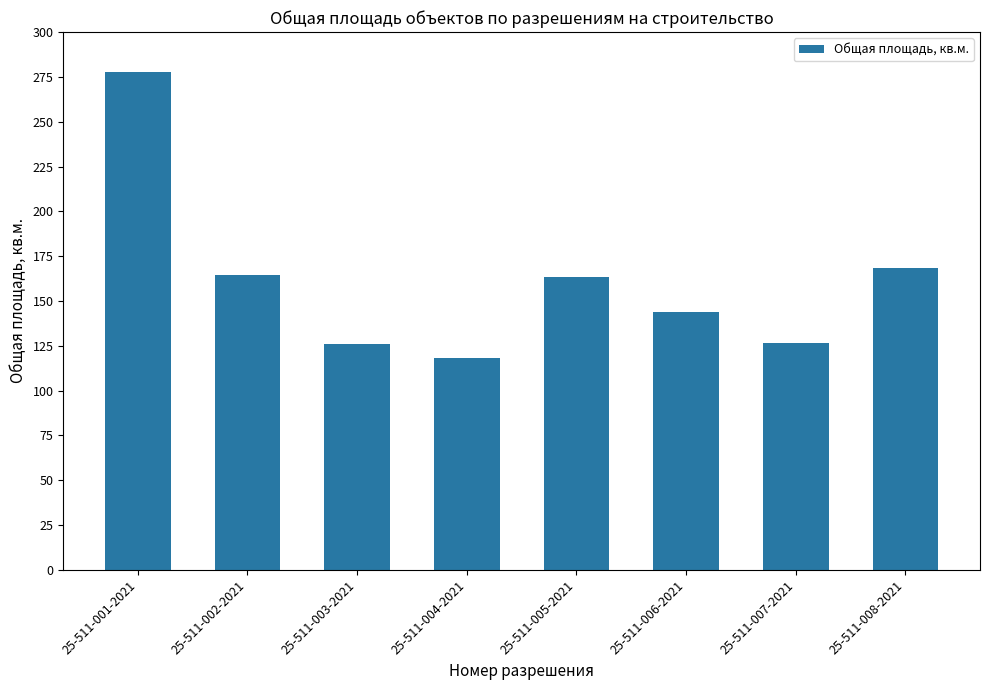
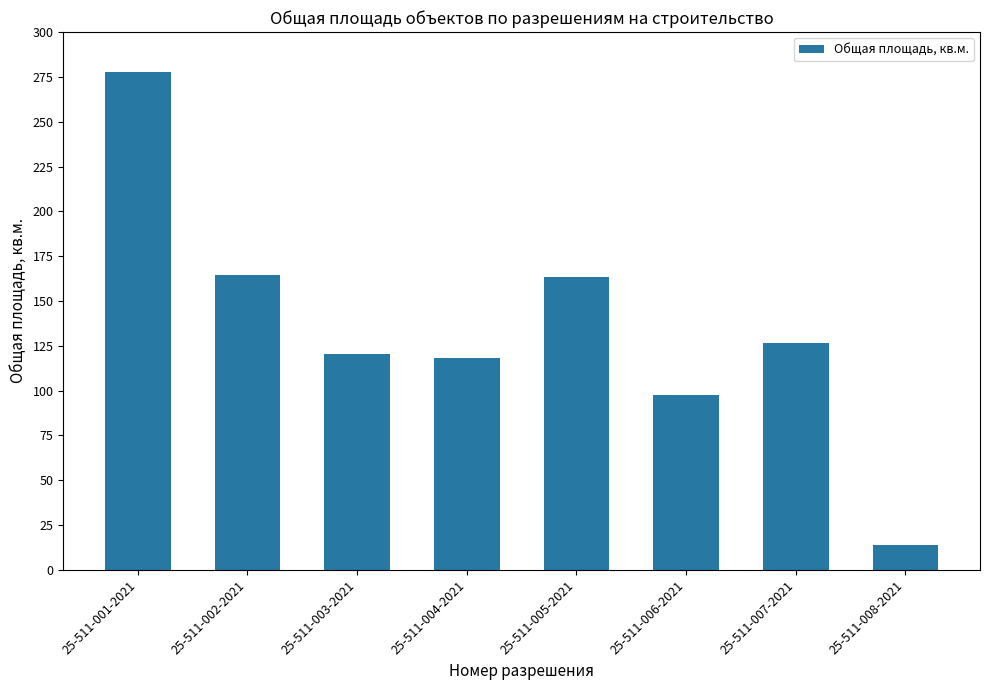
  {
    "25-511-001-2021": 278,
    "25-511-002-2021": 164,
-   "25-511-003-2021": 126,
+   "25-511-003-2021": 121,
    "25-511-004-2021": 118,
    "25-511-005-2021": 163,
-   "25-511-006-2021": 144,
+   "25-511-006-2021": 98,
    "25-511-007-2021": 126,
-   "25-511-008-2021": 169
+   "25-511-008-2021": 14
  }
